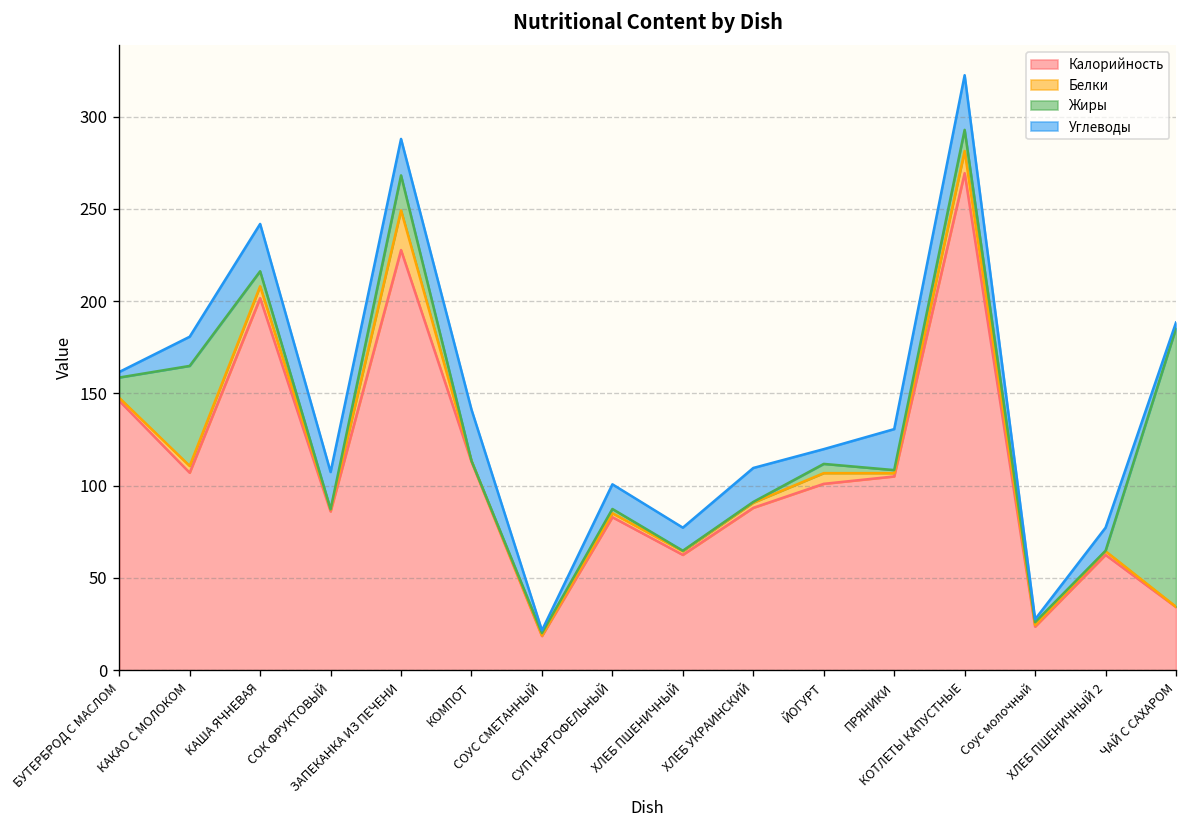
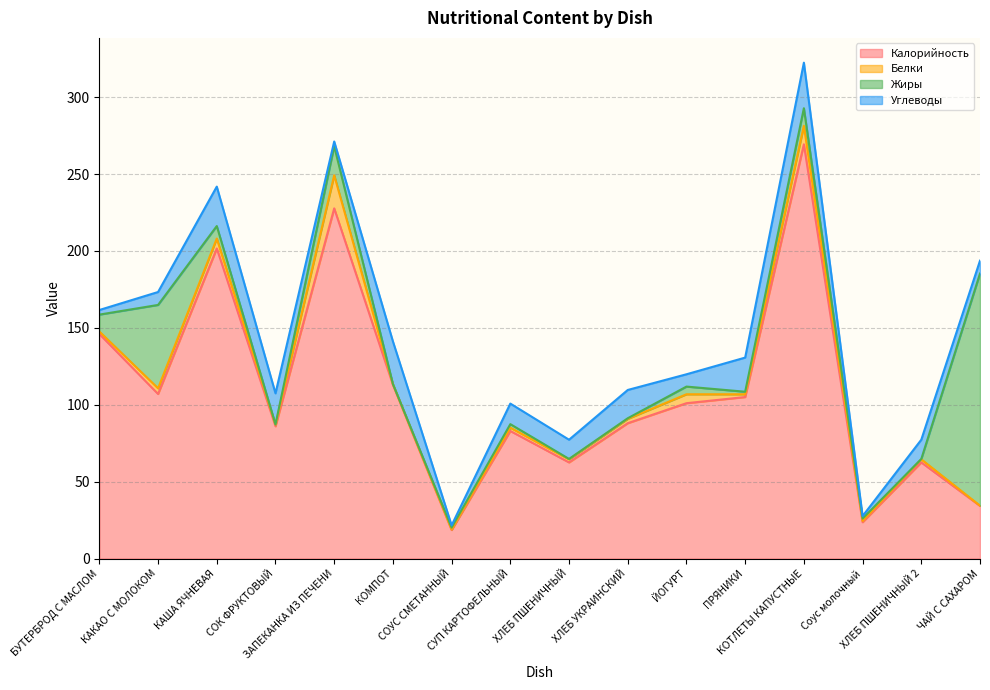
  {
    "Калорийность": {
      "КАКАО С МОЛОКОМ": 107,
      "КАША ЯЧНЕВАЯ": 202,
      "ЗАПЕКАНКА ИЗ ПЕЧЕНИ": 228,
      "СУП КАРТОФЕЛЬНЫЙ": 83,
      "ХЛЕБ ПШЕНИЧНЫЙ": 63,
      "ХЛЕБ УКРАИНСКИЙ": 88,
      "ЙОГУРТ": 101,
      "ПРЯНИКИ": 105,
      "КОТЛЕТЫ КАПУСТНЫЕ": 269,
      "ХЛЕБ ПШЕНИЧНЫЙ 2": 63
    },
    "Белки": {
      "КАКАО С МОЛОКОМ": 4,
      "КАША ЯЧНЕВАЯ": 6,
      "ЗАПЕКАНКА ИЗ ПЕЧЕНИ": 22,
      "СУП КАРТОФЕЛЬНЫЙ": 2,
      "ЙОГУРТ": 6,
      "ПРЯНИКИ": 2,
      "КОТЛЕТЫ КАПУСТНЫЕ": 12
    },
    "Жиры": {
      "БУТЕРБРОД С МАСЛОМ": 11,
      "КАКАО С МОЛОКОМ": 54,
      "КАША ЯЧНЕВАЯ": 8,
      "ЗАПЕКАНКА ИЗ ПЕЧЕНИ": 19,
      "СУП КАРТОФЕЛЬНЫЙ": 2,
      "ЙОГУРТ": 5,
      "ПРЯНИКИ": 2,
      "КОТЛЕТЫ КАПУСТНЫЕ": 11,
      "ЧАЙ С САХАРОМ": 151
    },
    "Углеводы": {
      "БУТЕРБРОД С МАСЛОМ": 3,
-     "КАКАО С МОЛОКОМ": 16,
+     "КАКАО С МОЛОКОМ": 8,
      "КАША ЯЧНЕВАЯ": 26,
      "СОК ФРУКТОВЫЙ": 20,
-     "ЗАПЕКАНКА ИЗ ПЕЧЕНИ": 20,
+     "ЗАПЕКАНКА ИЗ ПЕЧЕНИ": 3,
      "КОМПОТ": 28,
      "СУП КАРТОФЕЛЬНЫЙ": 13,
      "ХЛЕБ ПШЕНИЧНЫЙ": 13,
      "ХЛЕБ УКРАИНСКИЙ": 18,
      "ЙОГУРТ": 8,
      "ПРЯНИКИ": 22,
      "КОТЛЕТЫ КАПУСТНЫЕ": 30,
      "ХЛЕБ ПШЕНИЧНЫЙ 2": 13,
-     "ЧАЙ С САХАРОМ": 3
+     "ЧАЙ С САХАРОМ": 8
    }
  }
